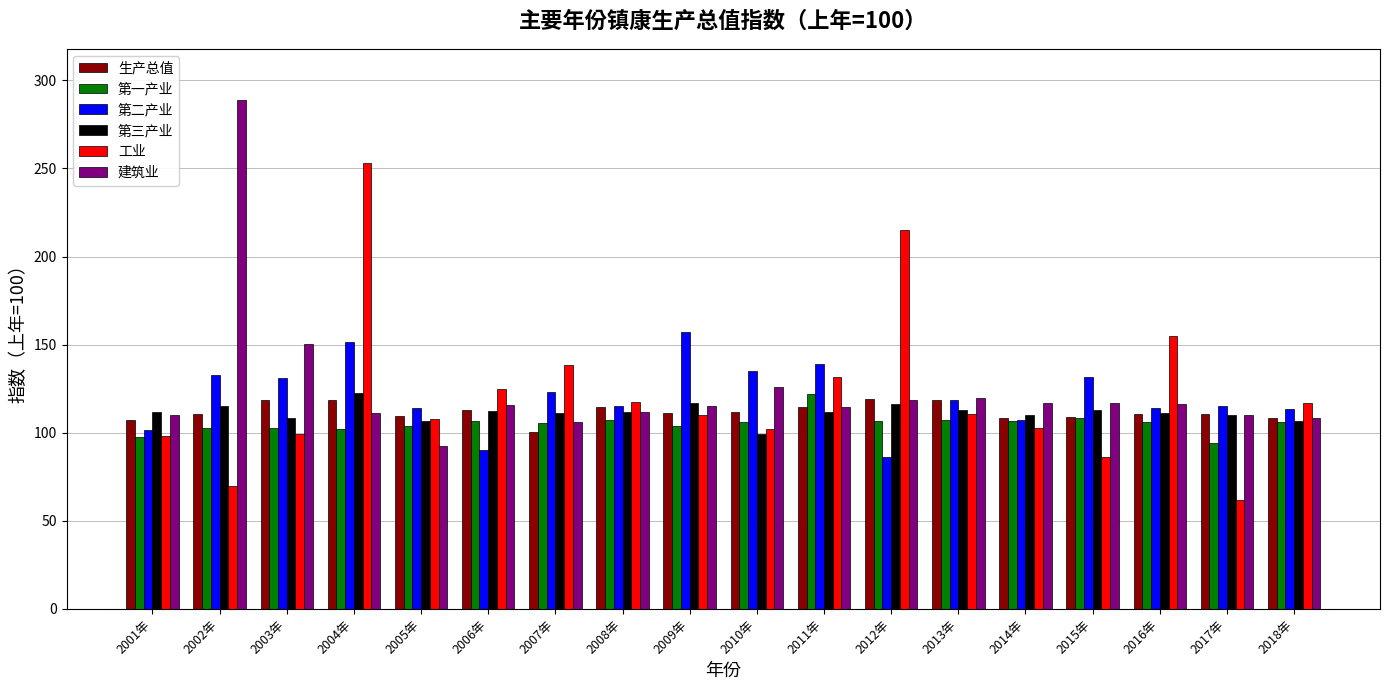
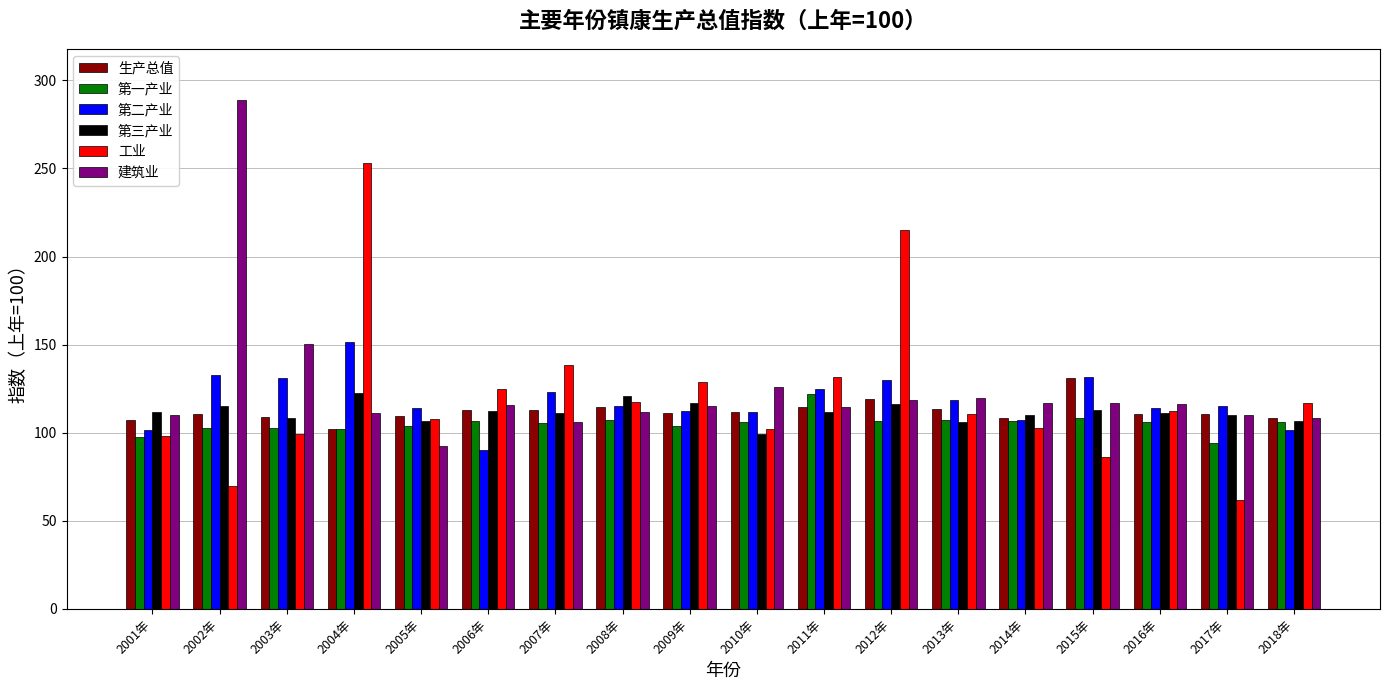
  {
    "生产总值": {
      "2001年": 107,
      "2002年": 111,
-     "2003年": 119,
-     "2004年": 119,
+     "2003年": 109,
+     "2004年": 102,
      "2005年": 110,
      "2006年": 113,
-     "2007年": 100,
+     "2007年": 113,
      "2008年": 115,
      "2009年": 111,
      "2010年": 112,
      "2011年": 115,
      "2012年": 119,
-     "2013年": 119,
+     "2013年": 114,
      "2014年": 108,
-     "2015年": 109,
+     "2015年": 131,
      "2016年": 111,
      "2017年": 111,
      "2018年": 109
    },
    "第一产业": {
      "2001年": 97,
      "2002年": 103,
      "2003年": 103,
      "2004年": 102,
      "2005年": 104,
      "2006年": 107,
      "2007年": 106,
      "2008年": 108,
      "2009年": 104,
      "2010年": 106,
      "2011年": 122,
      "2012年": 107,
      "2013年": 107,
      "2014年": 106,
      "2015年": 108,
      "2016年": 106,
      "2017年": 94,
      "2018年": 106
    },
    "第二产业": {
      "2001年": 101,
      "2002年": 133,
      "2003年": 131,
      "2004年": 152,
      "2005年": 114,
      "2006年": 90,
      "2007年": 123,
      "2008年": 115,
-     "2009年": 157,
-     "2010年": 135,
-     "2011年": 139,
-     "2012年": 86,
+     "2009年": 112,
+     "2010年": 112,
+     "2011年": 125,
+     "2012年": 130,
      "2013年": 118,
      "2014年": 107,
      "2015年": 131,
      "2016年": 114,
      "2017年": 115,
-     "2018年": 113
+     "2018年": 101
    },
    "第三产业": {
      "2001年": 112,
      "2002年": 115,
      "2003年": 108,
      "2004年": 123,
      "2005年": 107,
      "2006年": 113,
      "2007年": 111,
-     "2008年": 112,
+     "2008年": 121,
      "2009年": 117,
      "2010年": 99,
      "2011年": 112,
      "2012年": 117,
-     "2013年": 113,
+     "2013年": 106,
      "2014年": 110,
      "2015年": 113,
      "2016年": 111,
      "2017年": 110,
      "2018年": 107
    },
    "工业": {
      "2001年": 98,
      "2002年": 70,
      "2003年": 99,
      "2004年": 253,
      "2005年": 108,
      "2006年": 125,
      "2007年": 138,
      "2008年": 118,
-     "2009年": 110,
+     "2009年": 129,
      "2010年": 102,
      "2011年": 132,
      "2012年": 215,
      "2013年": 111,
      "2014年": 103,
      "2015年": 86,
-     "2016年": 155,
+     "2016年": 112,
      "2017年": 62,
      "2018年": 117
    },
    "建筑业": {
      "2001年": 110,
      "2002年": 289,
      "2003年": 151,
      "2004年": 111,
      "2005年": 92,
      "2006年": 116,
      "2007年": 106,
      "2008年": 112,
      "2009年": 115,
      "2010年": 126,
      "2011年": 115,
      "2012年": 119,
      "2013年": 120,
      "2014年": 117,
      "2015年": 117,
      "2016年": 116,
      "2017年": 110,
      "2018年": 108
    }
  }
